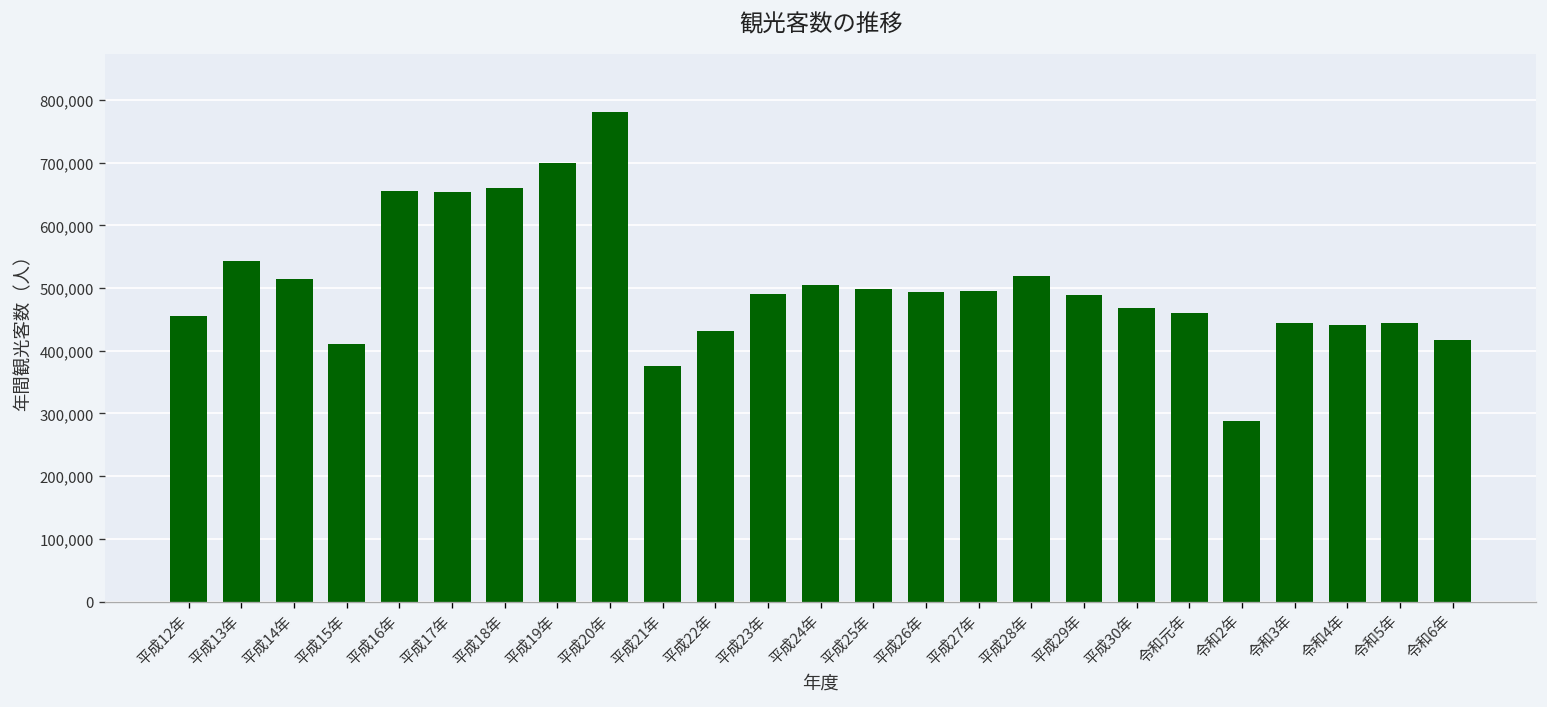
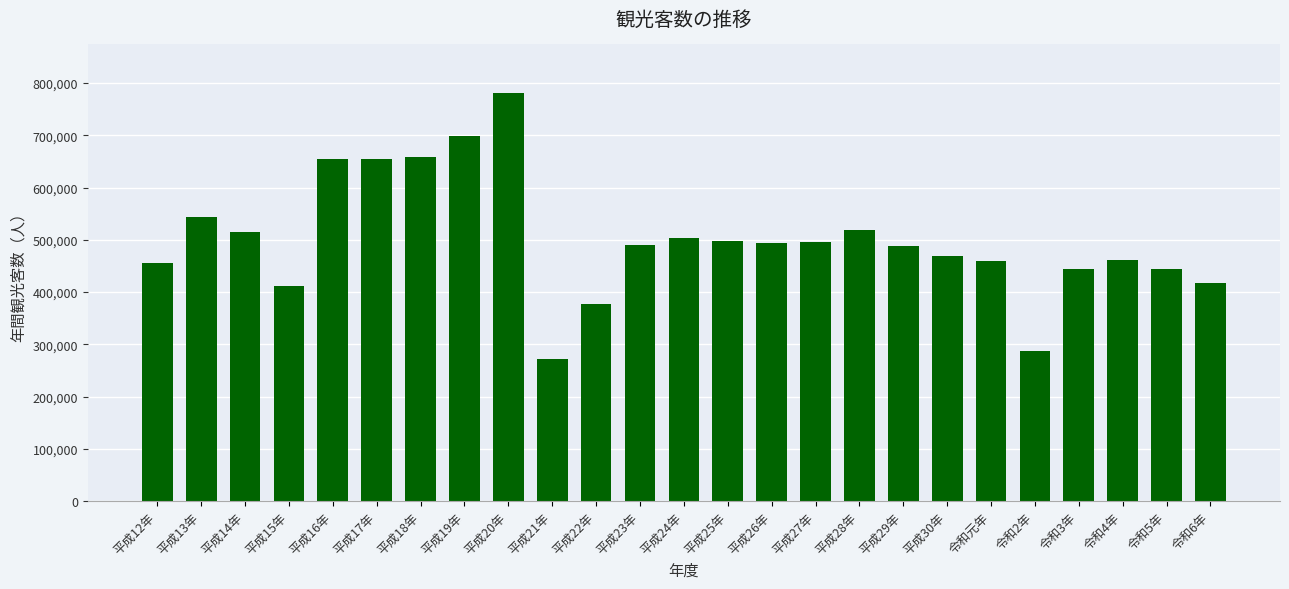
  {
    "平成12年": "460,000",
    "平成13年": "540,000",
    "平成14年": "510,000",
    "平成15年": "410,000",
    "平成16年": "650,000",
    "平成17年": "650,000",
    "平成18年": "660,000",
    "平成19年": "700,000",
    "平成20年": "780,000",
-   "平成21年": "380,000",
-   "平成22年": "430,000",
+   "平成21年": "270,000",
+   "平成22年": "380,000",
    "平成23年": "490,000",
    "平成24年": "500,000",
    "平成25年": "500,000",
    "平成26年": "490,000",
    "平成27年": "500,000",
    "平成28年": "520,000",
    "平成29年": "490,000",
    "平成30年": "470,000",
    "令和元年": "460,000",
    "令和2年": "290,000",
    "令和3年": "440,000",
-   "令和4年": "440,000",
+   "令和4年": "460,000",
    "令和5年": "440,000",
    "令和6年": "420,000"
  }
